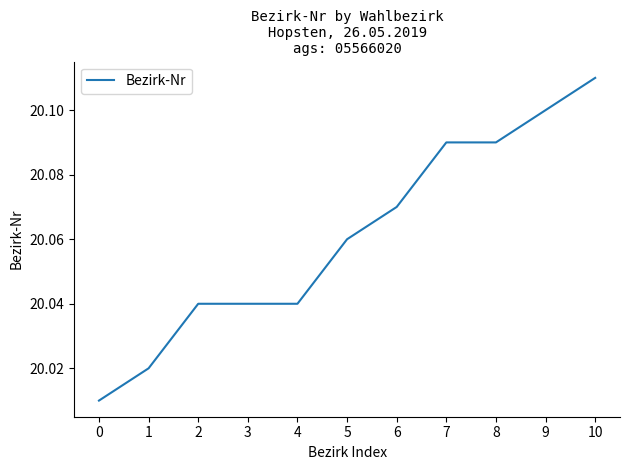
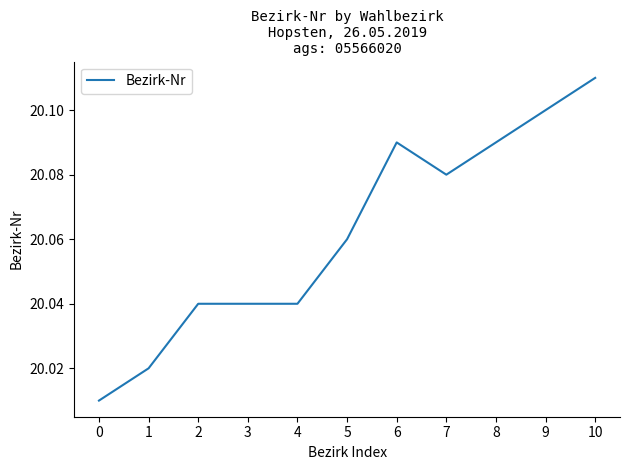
  {
    "0": 20.01,
    "1": 20.02,
    "2": 20.04,
    "3": 20.04,
    "4": 20.04,
    "5": 20.06,
-   "6": 20.07,
-   "7": 20.09,
+   "6": 20.09,
+   "7": 20.08,
    "8": 20.09,
    "9": 20.10,
    "10": 20.11
  }
